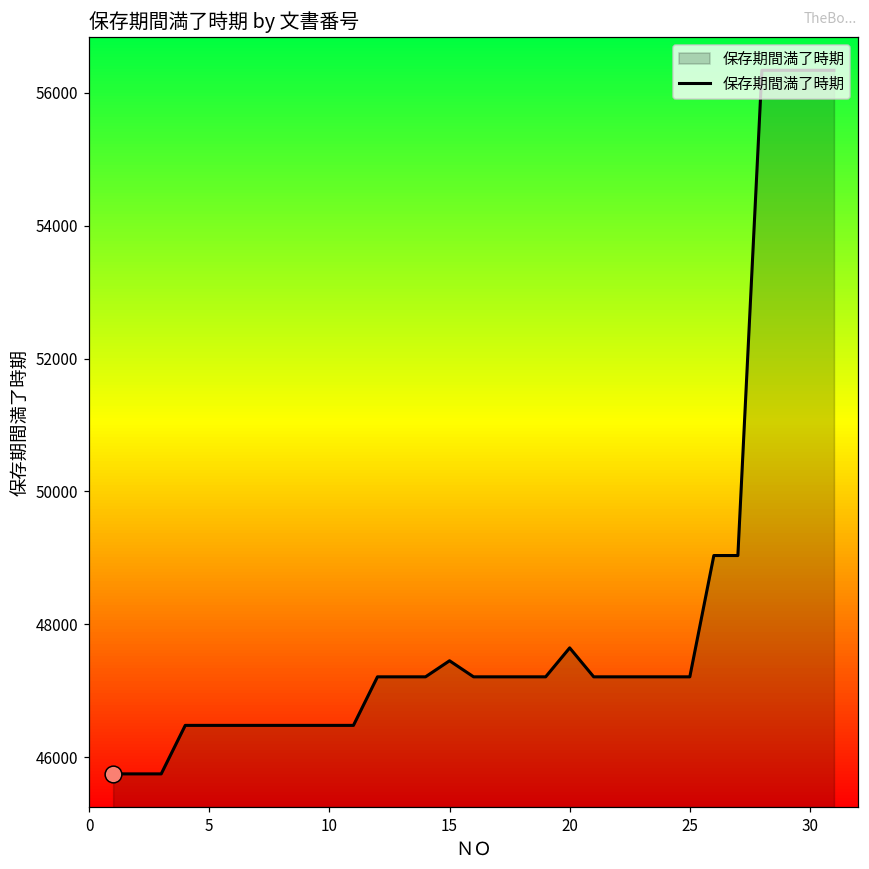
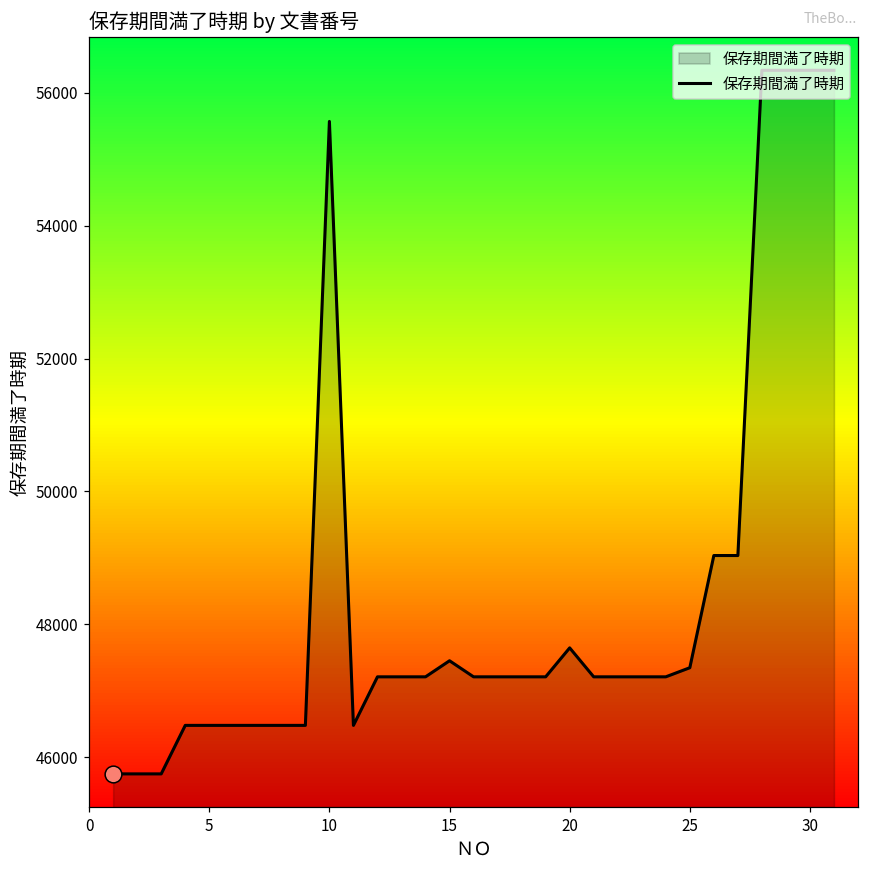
  {
    "保存期間満了時期": {
      "5": 46500,
-     "10": 46500,
+     "10": 55600,
      "15": 47500,
      "20": 47600,
-     "25": 47200
+     "25": 47300
    }
  }
